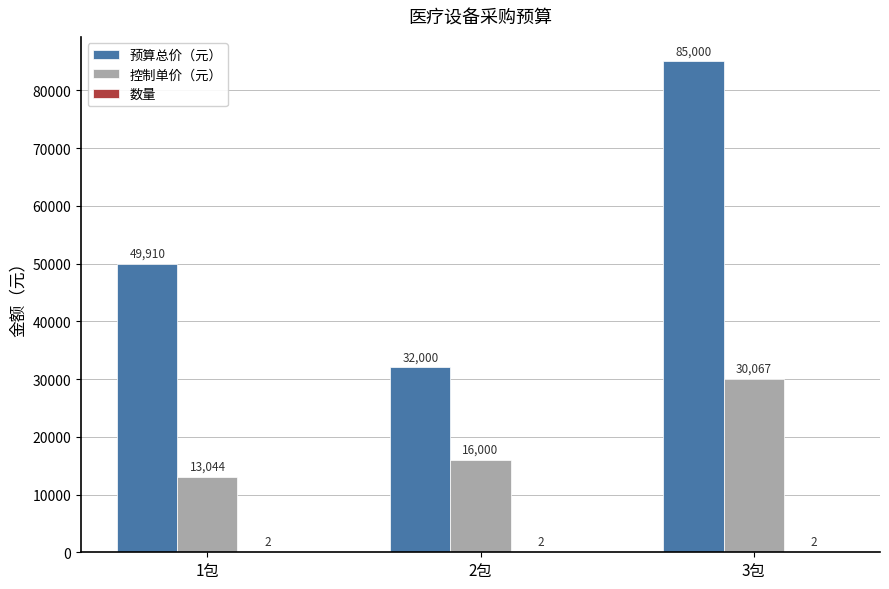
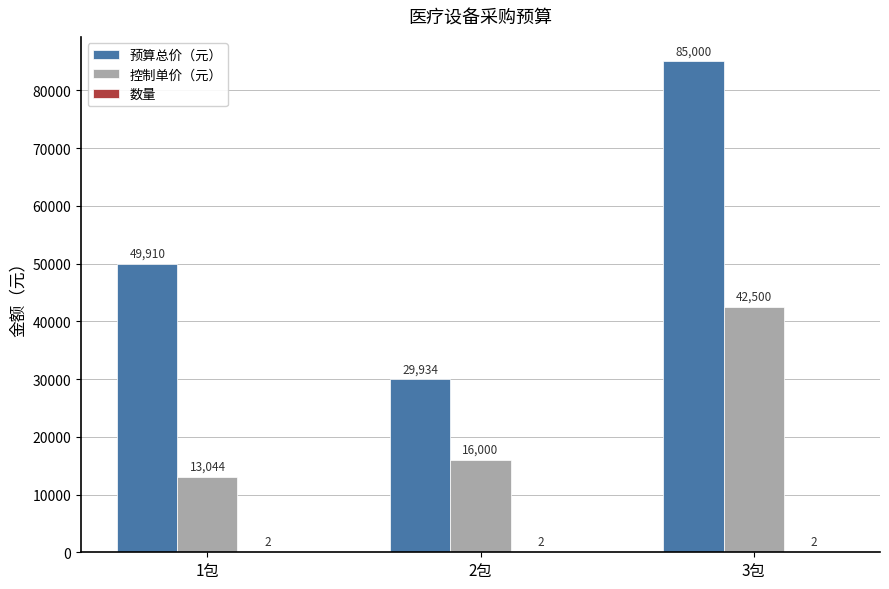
  {
    "预算总价（元）": {
      "1包": "49,910",
-     "2包": "32,000",
+     "2包": "29,934",
      "3包": "85,000"
    },
    "控制单价（元）": {
      "1包": "13,044",
      "2包": "16,000",
-     "3包": "30,067"
+     "3包": "42,500"
    },
    "数量": {
      "1包": "2",
      "2包": "2",
      "3包": "2"
    }
  }
